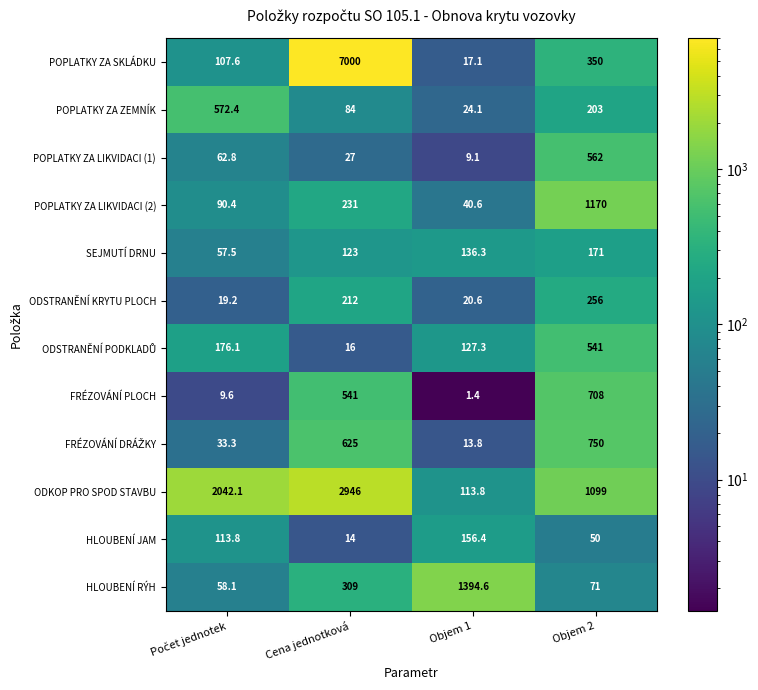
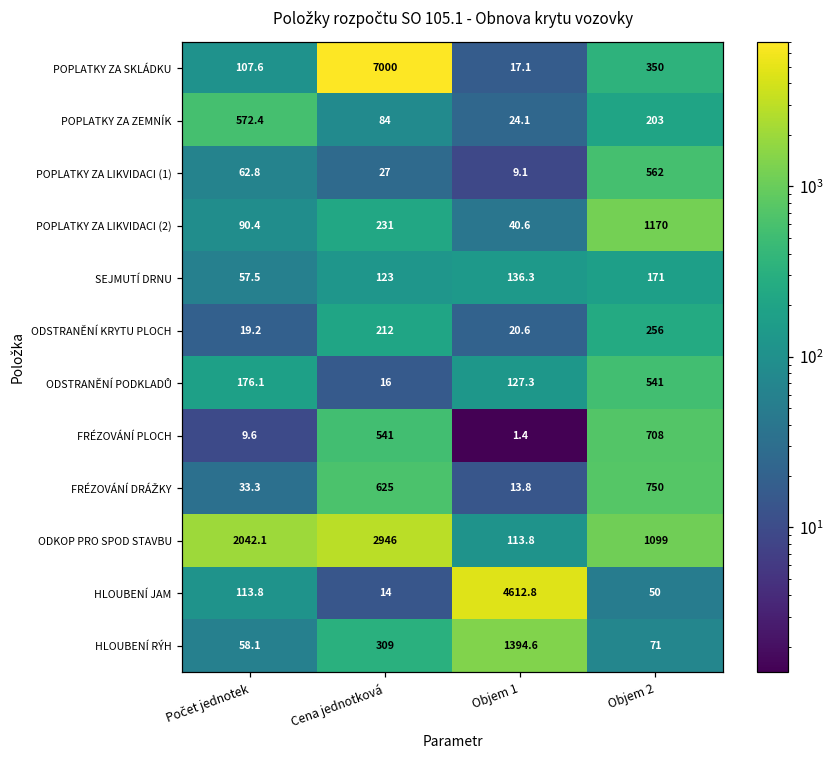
  {
    "POPLATKY ZA SKLÁDKU": {
      "Počet jednotek": 107.6,
      "Cena jednotková": 7000,
      "Objem 1": 17.1,
      "Objem 2": 350
    },
    "POPLATKY ZA ZEMNÍK": {
      "Počet jednotek": 572.4,
      "Cena jednotková": 84,
      "Objem 1": 24.1,
      "Objem 2": 203
    },
    "POPLATKY ZA LIKVIDACI (1)": {
      "Počet jednotek": 62.8,
      "Cena jednotková": 27,
      "Objem 1": 9.1,
      "Objem 2": 562
    },
    "POPLATKY ZA LIKVIDACI (2)": {
      "Počet jednotek": 90.4,
      "Cena jednotková": 231,
      "Objem 1": 40.6,
      "Objem 2": 1170
    },
    "SEJMUTÍ DRNU": {
      "Počet jednotek": 57.5,
      "Cena jednotková": 123,
      "Objem 1": 136.3,
      "Objem 2": 171
    },
    "ODSTRANĚNÍ KRYTU PLOCH": {
      "Počet jednotek": 19.2,
      "Cena jednotková": 212,
      "Objem 1": 20.6,
      "Objem 2": 256
    },
    "ODSTRANĚNÍ PODKLADŮ": {
      "Počet jednotek": 176.1,
      "Cena jednotková": 16,
      "Objem 1": 127.3,
      "Objem 2": 541
    },
    "FRÉZOVÁNÍ PLOCH": {
      "Počet jednotek": 9.6,
      "Cena jednotková": 541,
      "Objem 1": 1.4,
      "Objem 2": 708
    },
    "FRÉZOVÁNÍ DRÁŽKY": {
      "Počet jednotek": 33.3,
      "Cena jednotková": 625,
      "Objem 1": 13.8,
      "Objem 2": 750
    },
    "ODKOP PRO SPOD STAVBU": {
      "Počet jednotek": 2042.1,
      "Cena jednotková": 2946,
      "Objem 1": 113.8,
      "Objem 2": 1099
    },
    "HLOUBENÍ JAM": {
      "Počet jednotek": 113.8,
      "Cena jednotková": 14,
-     "Objem 1": 156.4,
+     "Objem 1": 4612.8,
      "Objem 2": 50
    },
    "HLOUBENÍ RÝH": {
      "Počet jednotek": 58.1,
      "Cena jednotková": 309,
      "Objem 1": 1394.6,
      "Objem 2": 71
    }
  }
